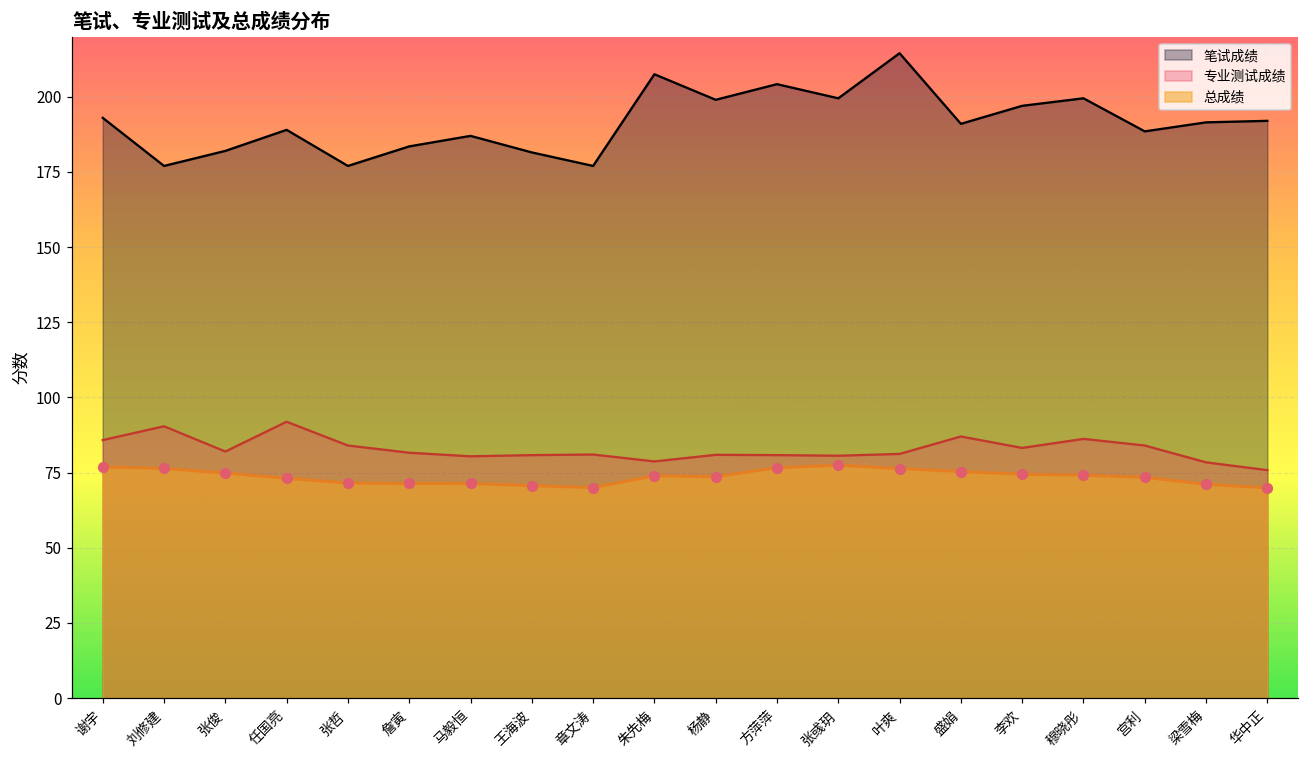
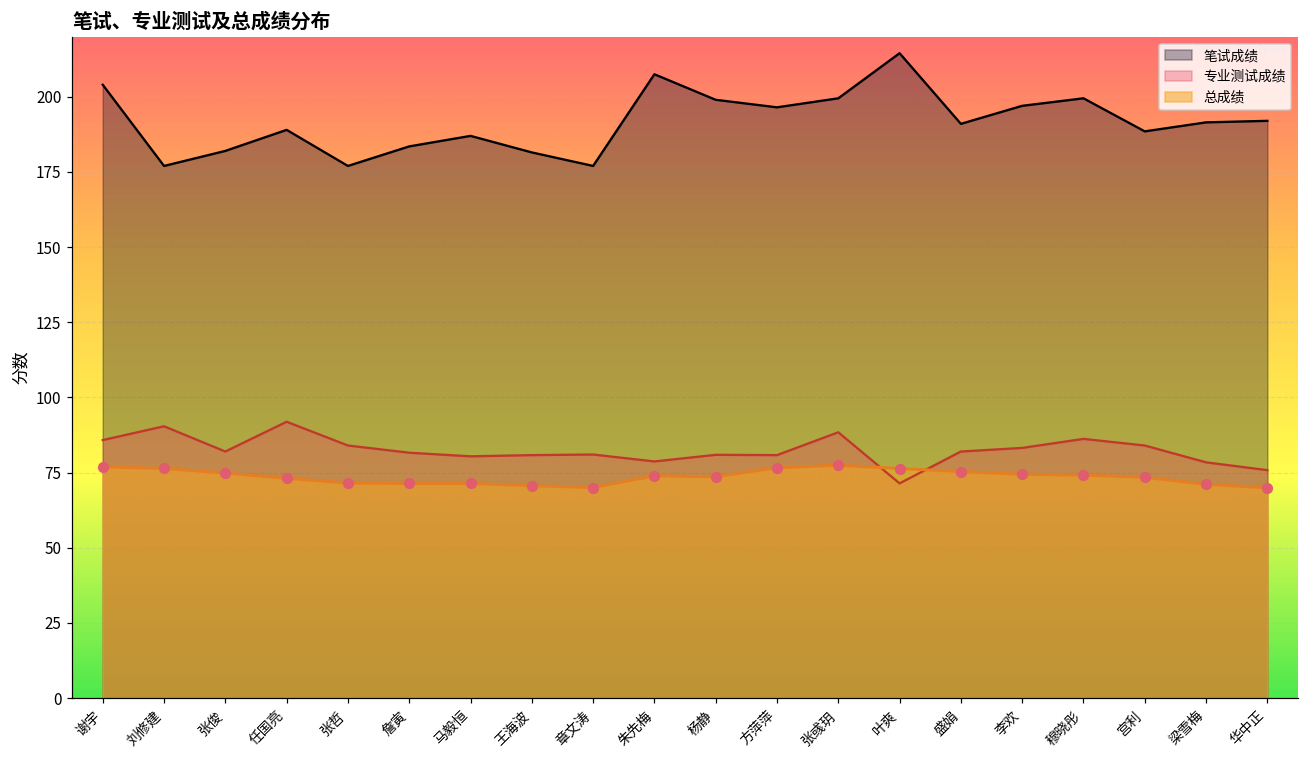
  {
    "笔试成绩": {
-     "谢宇": 193,
+     "谢宇": 204,
      "刘修建": 177,
      "张俊": 182,
      "任国亮": 189,
      "张哲": 177,
      "詹寅": 184,
      "马毅恒": 187,
      "王海波": 182,
      "章文涛": 177,
      "朱先梅": 208,
      "杨静": 199,
-     "方萍萍": 204,
+     "方萍萍": 197,
      "张彧玥": 200,
      "叶爽": 215,
      "盛娟": 191,
      "李欢": 197,
      "穆晓彤": 200,
      "宫利": 189,
      "梁雪梅": 192,
      "华中正": 192
    },
    "专业测试成绩": {
      "谢宇": 86,
      "刘修建": 90,
      "张俊": 82,
      "任国亮": 92,
      "张哲": 84,
      "詹寅": 82,
      "马毅恒": 80,
      "王海波": 81,
      "章文涛": 81,
      "朱先梅": 79,
      "杨静": 81,
      "方萍萍": 81,
-     "张彧玥": 81,
-     "叶爽": 81,
-     "盛娟": 87,
+     "张彧玥": 88,
+     "叶爽": 71,
+     "盛娟": 82,
      "李欢": 83,
      "穆晓彤": 86,
      "宫利": 84,
      "梁雪梅": 78,
      "华中正": 76
    },
    "总成绩": {
      "谢宇": 77,
      "刘修建": 76,
      "张俊": 75,
      "任国亮": 73,
      "张哲": 72,
      "詹寅": 71,
      "马毅恒": 71,
      "王海波": 71,
      "章文涛": 70,
      "朱先梅": 74,
      "杨静": 74,
      "方萍萍": 77,
      "张彧玥": 77,
      "叶爽": 76,
      "盛娟": 75,
      "李欢": 74,
      "穆晓彤": 74,
      "宫利": 73,
      "梁雪梅": 71,
      "华中正": 70
    }
  }
